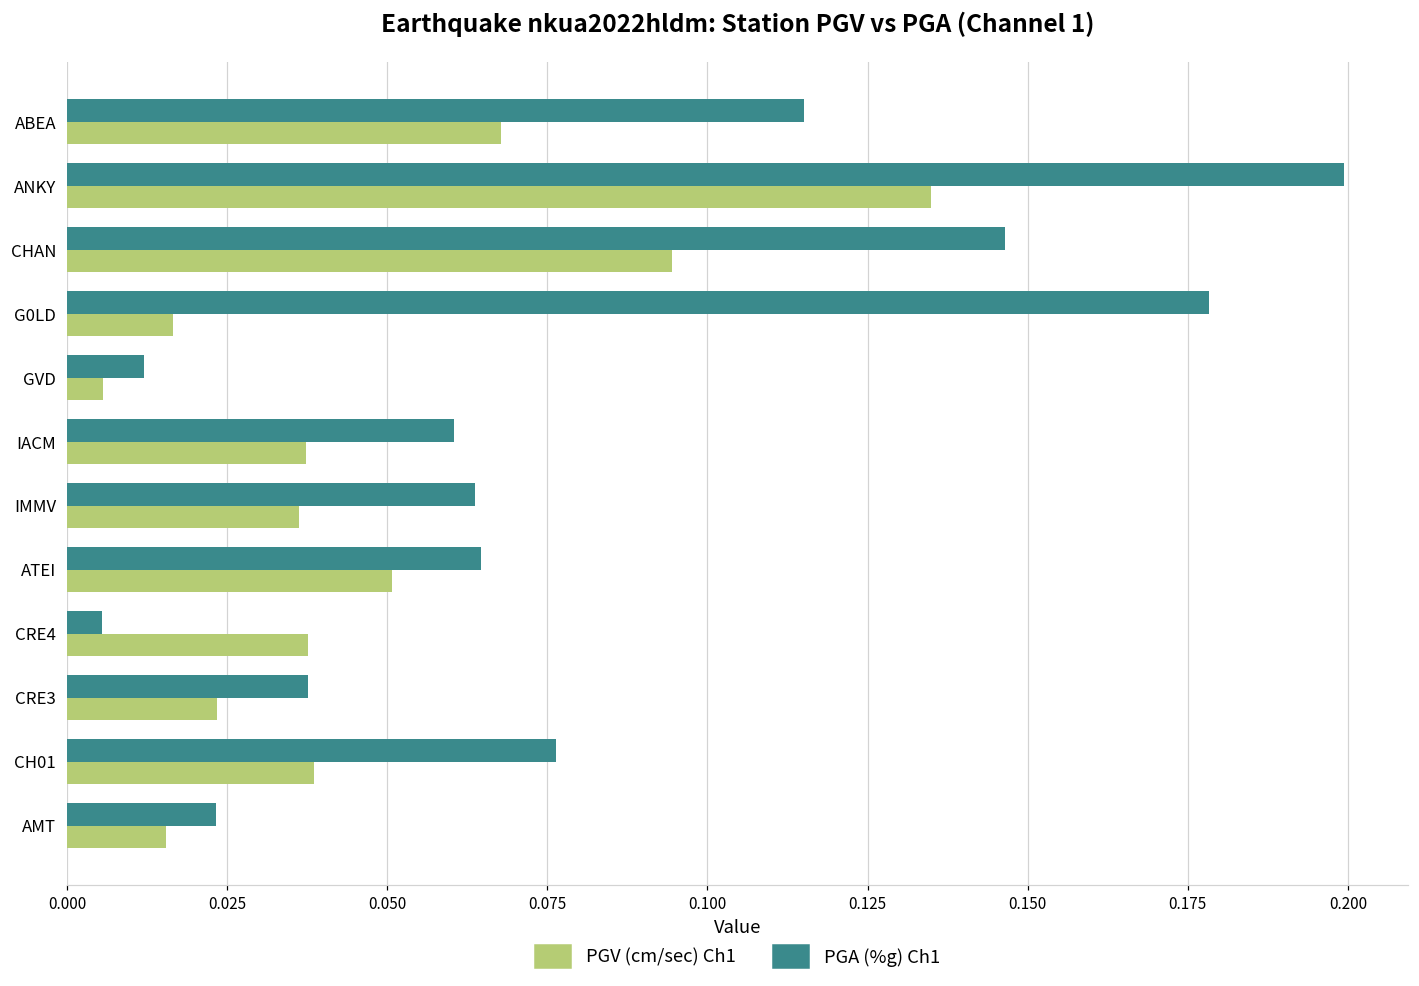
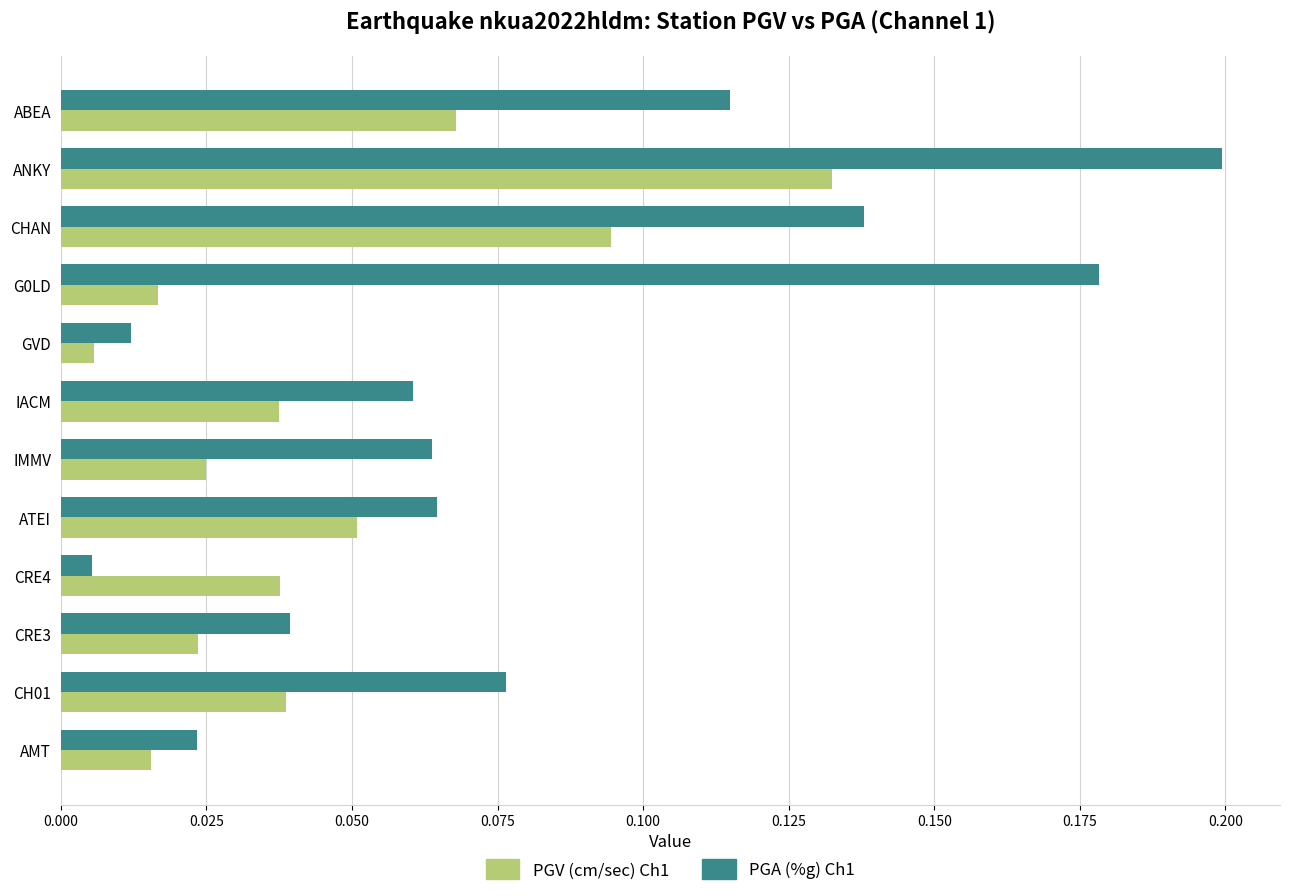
  {
    "PGV (cm/sec) Ch1": {
      "ABEA": 0.068,
-     "ANKY": 0.135,
+     "ANKY": 0.133,
      "CHAN": 0.094,
      "G0LD": 0.017,
      "GVD": 0.006,
      "IACM": 0.037,
-     "IMMV": 0.036,
+     "IMMV": 0.025,
      "ATEI": 0.051,
      "CRE4": 0.038,
      "CRE3": 0.024,
      "CH01": 0.039,
      "AMT": 0.016
    },
    "PGA (%g) Ch1": {
      "ABEA": 0.115,
      "ANKY": 0.199,
-     "CHAN": 0.146,
+     "CHAN": 0.138,
      "G0LD": 0.178,
      "GVD": 0.012,
      "IACM": 0.061,
      "IMMV": 0.064,
      "ATEI": 0.065,
      "CRE4": 0.005,
-     "CRE3": 0.038,
+     "CRE3": 0.039,
      "CH01": 0.076,
      "AMT": 0.023
    }
  }
